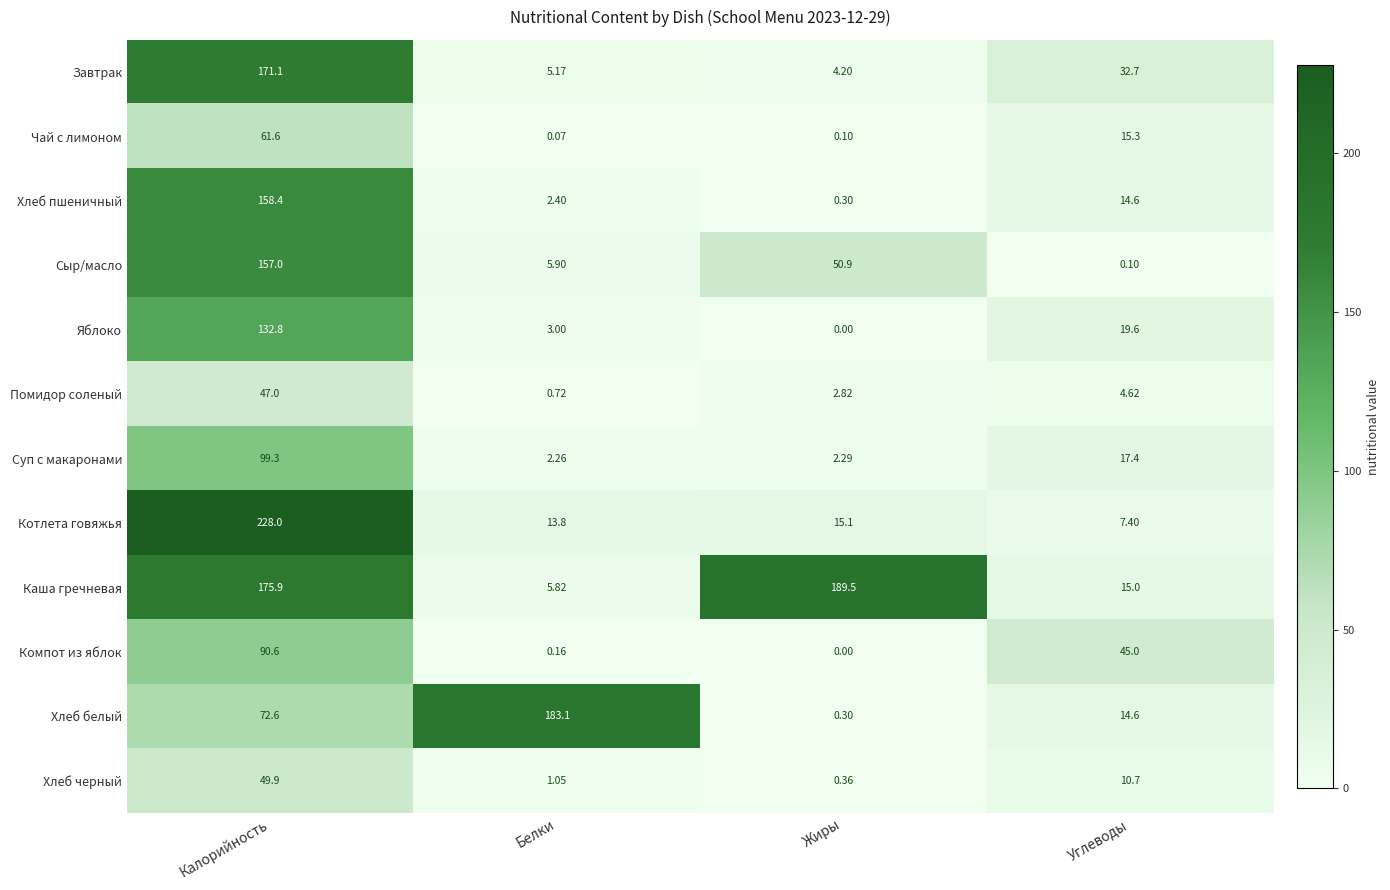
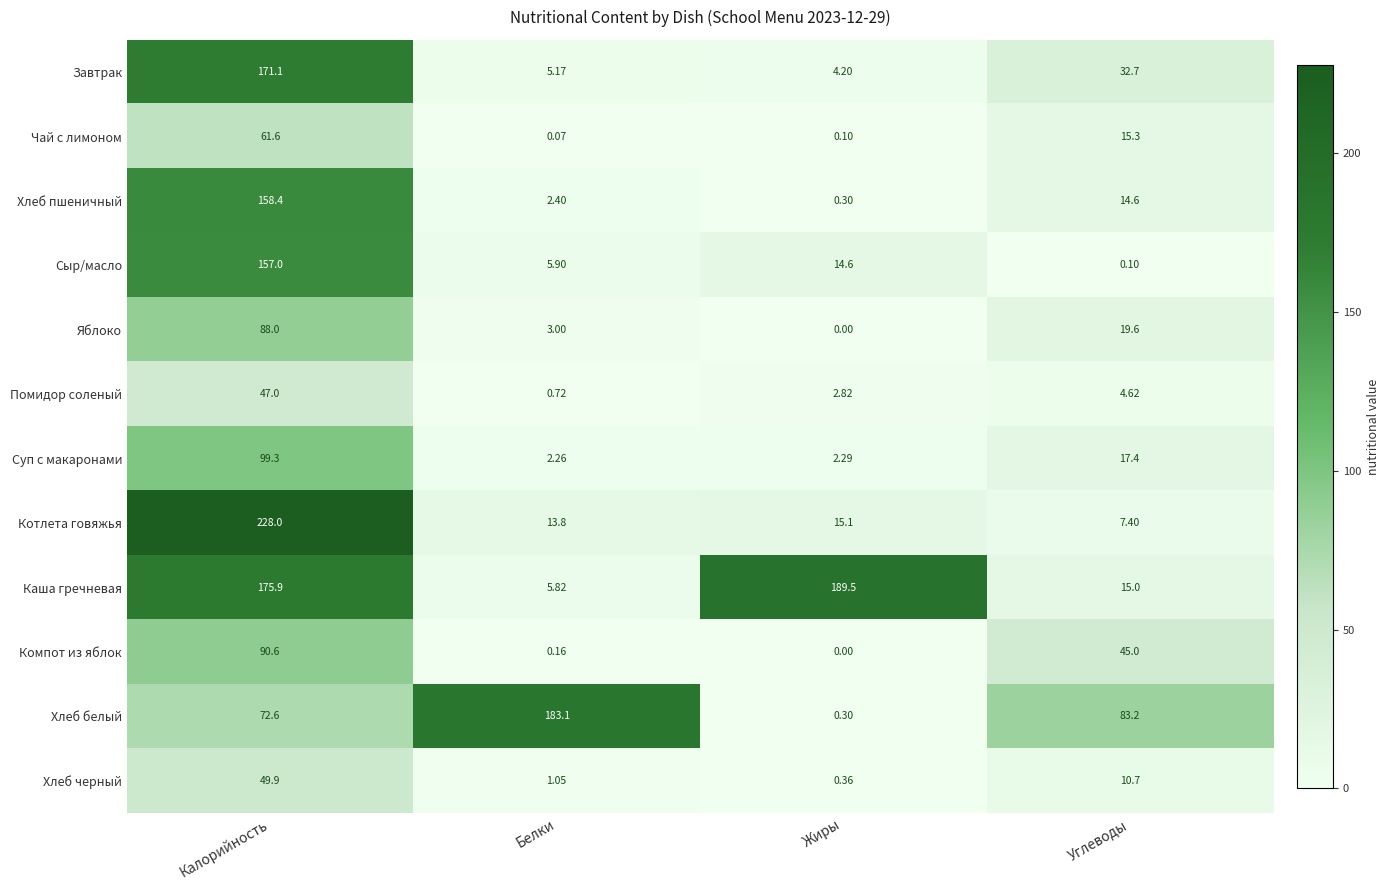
  {
    "Завтрак": {
      "Калорийность": 171.1,
      "Белки": 5.17,
      "Жиры": 4.20,
      "Углеводы": 32.7
    },
    "Чай с лимоном": {
      "Калорийность": 61.6,
      "Белки": 0.07,
      "Жиры": 0.10,
      "Углеводы": 15.3
    },
    "Хлеб пшеничный": {
      "Калорийность": 158.4,
      "Белки": 2.40,
      "Жиры": 0.30,
      "Углеводы": 14.6
    },
    "Сыр/масло": {
      "Калорийность": 157.0,
      "Белки": 5.90,
-     "Жиры": 50.9,
+     "Жиры": 14.6,
      "Углеводы": 0.10
    },
    "Яблоко": {
-     "Калорийность": 132.8,
+     "Калорийность": 88.0,
      "Белки": 3.00,
      "Жиры": 0.00,
      "Углеводы": 19.6
    },
    "Помидор соленый": {
      "Калорийность": 47.0,
      "Белки": 0.72,
      "Жиры": 2.82,
      "Углеводы": 4.62
    },
    "Суп с макаронами": {
      "Калорийность": 99.3,
      "Белки": 2.26,
      "Жиры": 2.29,
      "Углеводы": 17.4
    },
    "Котлета говяжья": {
      "Калорийность": 228.0,
      "Белки": 13.8,
      "Жиры": 15.1,
      "Углеводы": 7.40
    },
    "Каша гречневая": {
      "Калорийность": 175.9,
      "Белки": 5.82,
      "Жиры": 189.5,
      "Углеводы": 15.0
    },
    "Компот из яблок": {
      "Калорийность": 90.6,
      "Белки": 0.16,
      "Жиры": 0.00,
      "Углеводы": 45.0
    },
    "Хлеб белый": {
      "Калорийность": 72.6,
      "Белки": 183.1,
      "Жиры": 0.30,
-     "Углеводы": 14.6
+     "Углеводы": 83.2
    },
    "Хлеб черный": {
      "Калорийность": 49.9,
      "Белки": 1.05,
      "Жиры": 0.36,
      "Углеводы": 10.7
    }
  }
